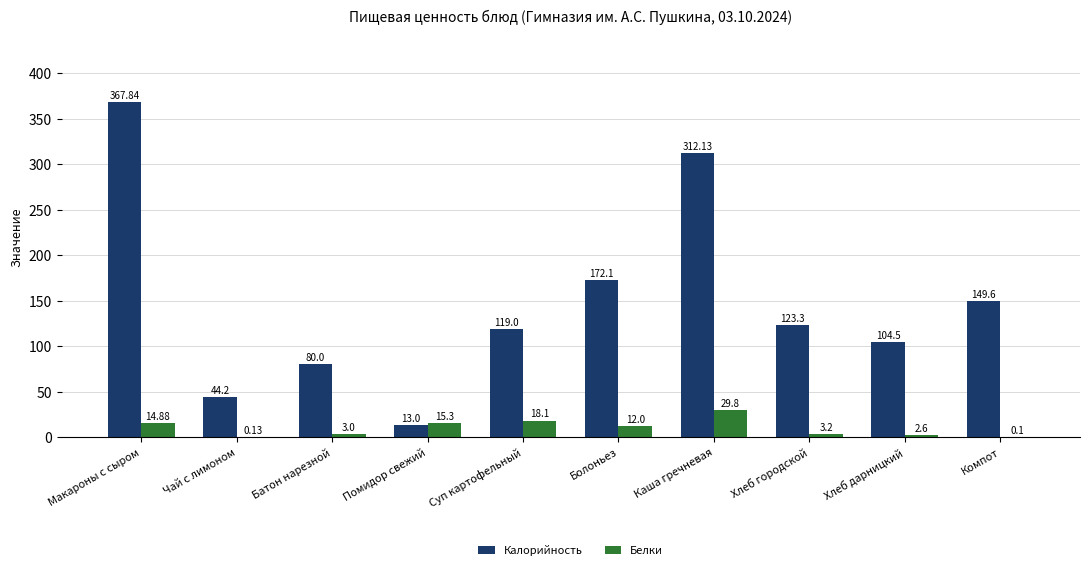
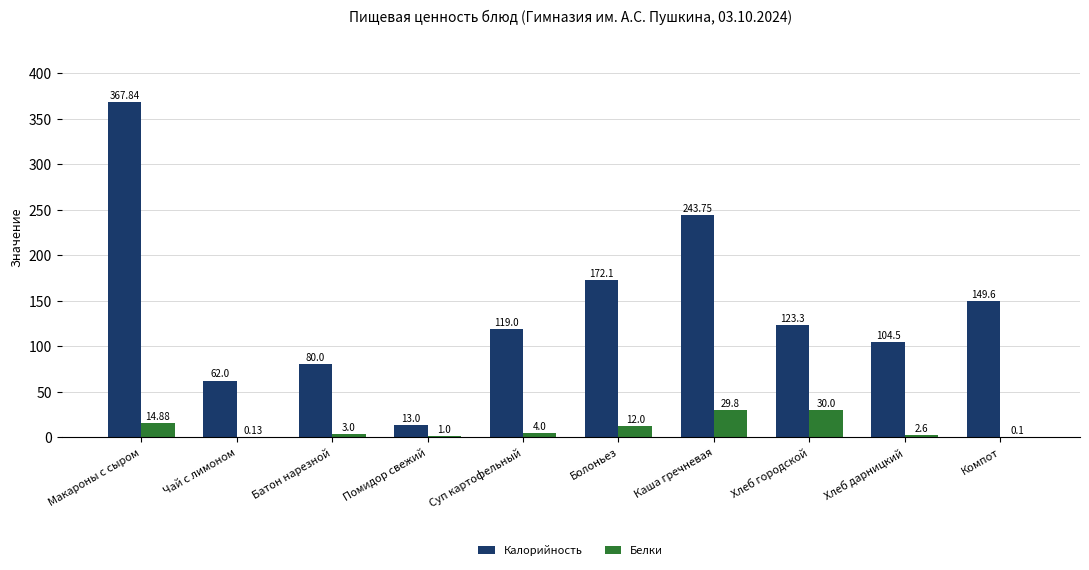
  {
    "Калорийность": {
      "Макароны с сыром": 367.84,
-     "Чай с лимоном": 44.2,
+     "Чай с лимоном": 62.0,
      "Батон нарезной": 80.0,
      "Помидор свежий": 13.0,
      "Суп картофельный": 119.0,
      "Болоньез": 172.1,
-     "Каша гречневая": 312.13,
+     "Каша гречневая": 243.75,
      "Хлеб городской": 123.3,
      "Хлеб дарницкий": 104.5,
      "Компот": 149.6
    },
    "Белки": {
      "Макароны с сыром": 14.88,
      "Чай с лимоном": 0.13,
      "Батон нарезной": 3.0,
-     "Помидор свежий": 15.3,
-     "Суп картофельный": 18.1,
+     "Помидор свежий": 1.0,
+     "Суп картофельный": 4.0,
      "Болоньез": 12.0,
      "Каша гречневая": 29.8,
-     "Хлеб городской": 3.2,
+     "Хлеб городской": 30.0,
      "Хлеб дарницкий": 2.6,
      "Компот": 0.1
    }
  }
